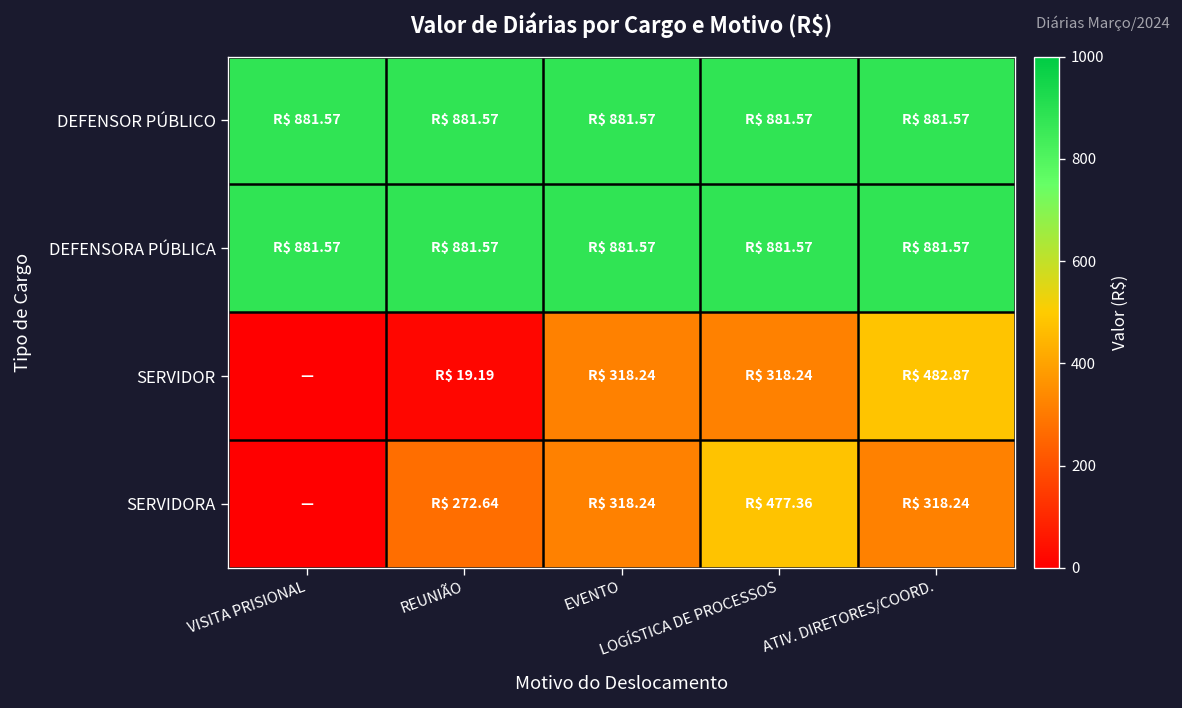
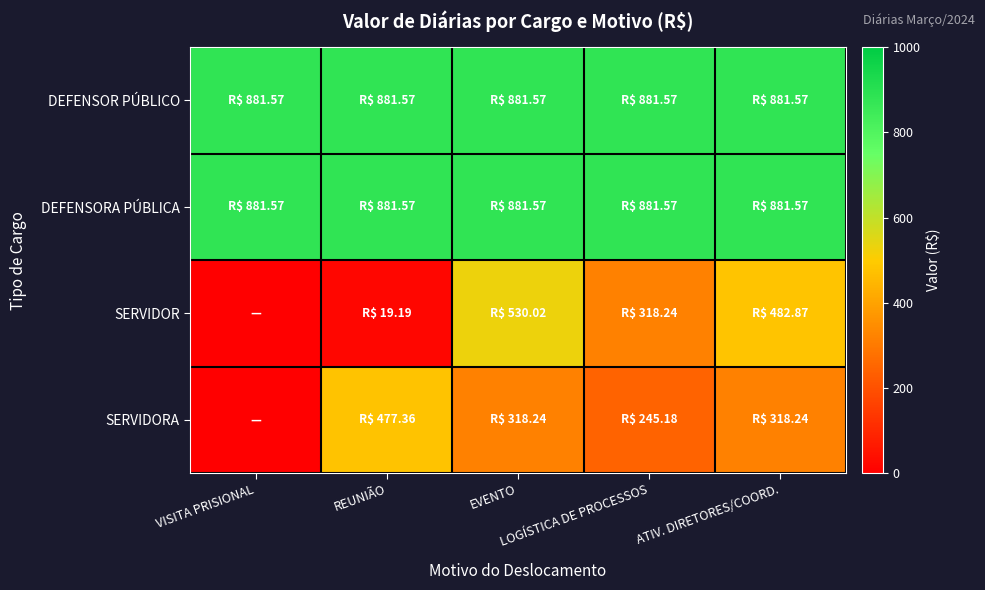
  {
    "DEFENSOR PÚBLICO": {
      "VISITA PRISIONAL": 881.57,
      "REUNIÃO": 881.57,
      "EVENTO": 881.57,
      "LOGÍSTICA DE PROCESSOS": 881.57,
      "ATIV. DIRETORES/COORD.": 881.57
    },
    "DEFENSORA PÚBLICA": {
      "VISITA PRISIONAL": 881.57,
      "REUNIÃO": 881.57,
      "EVENTO": 881.57,
      "LOGÍSTICA DE PROCESSOS": 881.57,
      "ATIV. DIRETORES/COORD.": 881.57
    },
    "SERVIDOR": {
      "REUNIÃO": 19.19,
-     "EVENTO": 318.24,
+     "EVENTO": 530.02,
      "LOGÍSTICA DE PROCESSOS": 318.24,
      "ATIV. DIRETORES/COORD.": 482.87
    },
    "SERVIDORA": {
-     "REUNIÃO": 272.64,
+     "REUNIÃO": 477.36,
      "EVENTO": 318.24,
-     "LOGÍSTICA DE PROCESSOS": 477.36,
+     "LOGÍSTICA DE PROCESSOS": 245.18,
      "ATIV. DIRETORES/COORD.": 318.24
    }
  }
